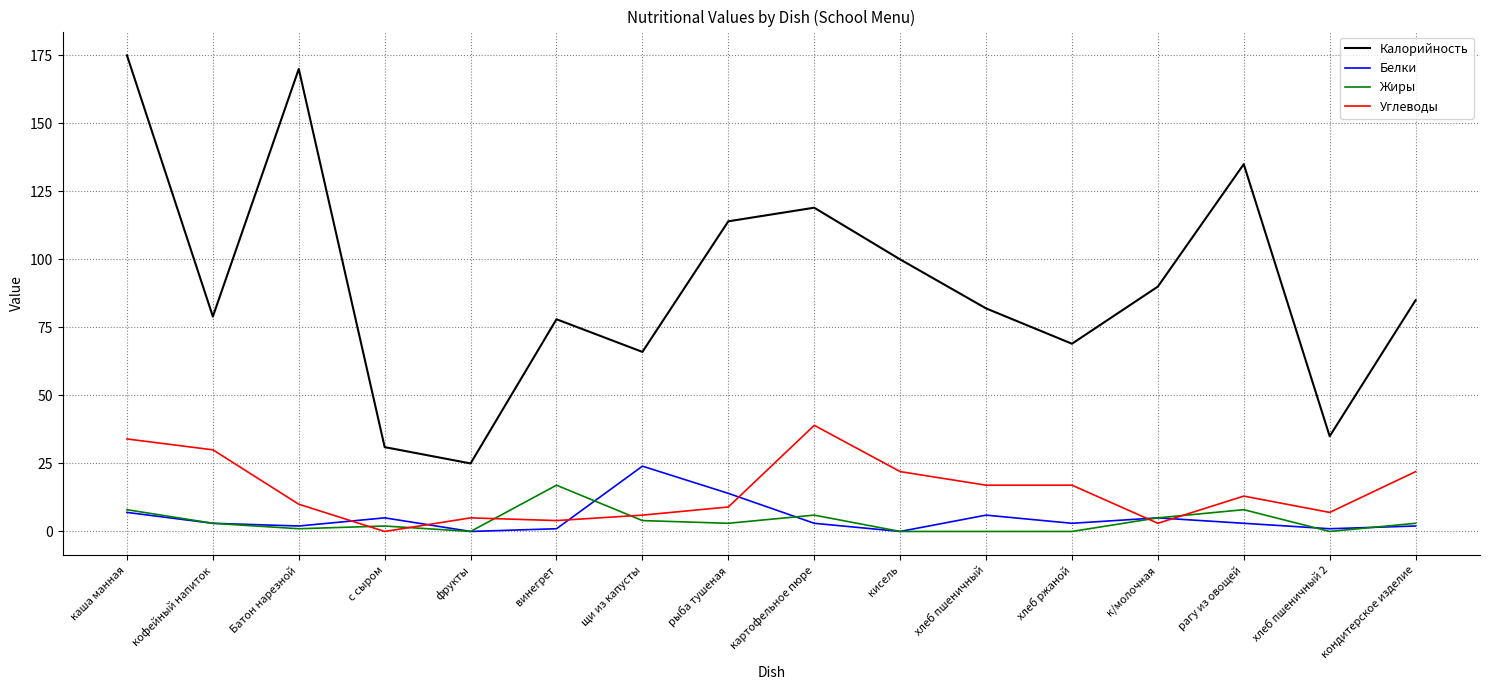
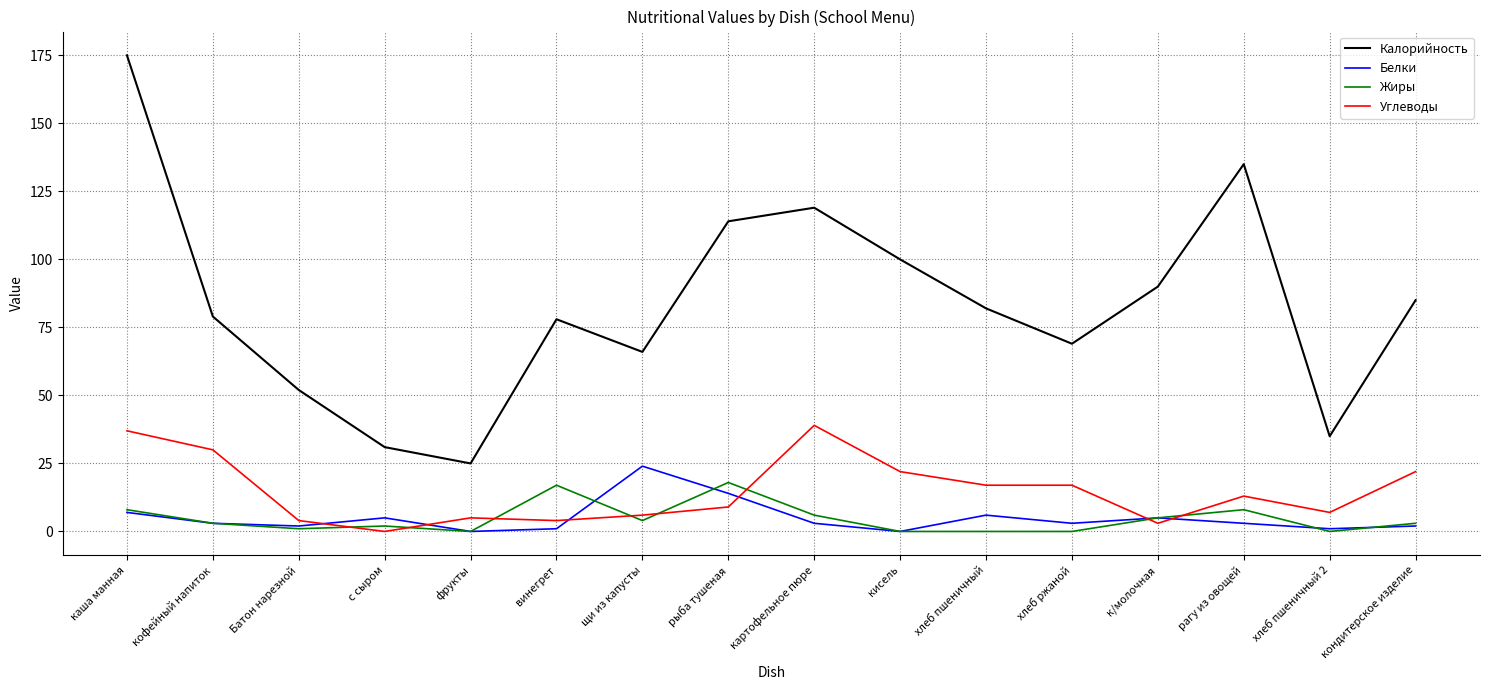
  {
    "Калорийность": {
      "каша манная": 175,
      "кофейный напиток": 79,
-     "Батон нарезной": 170,
+     "Батон нарезной": 52,
      "с сыром": 31,
      "фрукты": 25,
      "винегрет": 78,
      "щи из капусты": 66,
      "рыба тушеная": 114,
      "картофельное пюре": 119,
      "кисель": 100,
      "хлеб пшеничный": 82,
      "хлеб ржаной": 69,
      "к/молочная": 90,
      "рагу из овощей": 135,
      "хлеб пшеничный 2": 35,
      "кондитерское изделие": 85
    },
    "Белки": {
      "каша манная": 7,
      "Батон нарезной": 2,
      "с сыром": 5,
      "винегрет": 1,
      "щи из капусты": 24,
      "рыба тушеная": 14,
      "картофельное пюре": 3,
      "хлеб пшеничный": 6,
      "хлеб ржаной": 3,
      "рагу из овощей": 3,
      "хлеб пшеничный 2": 1,
      "кондитерское изделие": 2
    },
    "Жиры": {
      "каша манная": 8,
      "Батон нарезной": 1,
      "с сыром": 2,
      "винегрет": 17,
      "щи из капусты": 4,
-     "рыба тушеная": 3,
+     "рыба тушеная": 18,
      "картофельное пюре": 6,
      "хлеб пшеничный": 0,
      "хлеб ржаной": 0,
      "рагу из овощей": 8,
      "хлеб пшеничный 2": 0,
      "кондитерское изделие": 3
    },
    "Углеводы": {
-     "каша манная": 34,
+     "каша манная": 37,
      "кофейный напиток": 30,
-     "Батон нарезной": 10,
+     "Батон нарезной": 4,
      "с сыром": 0,
      "фрукты": 5,
      "винегрет": 4,
      "щи из капусты": 6,
      "рыба тушеная": 9,
      "картофельное пюре": 39,
      "кисель": 22,
      "хлеб пшеничный": 17,
      "хлеб ржаной": 17,
      "к/молочная": 3,
      "рагу из овощей": 13,
      "хлеб пшеничный 2": 7,
      "кондитерское изделие": 22
    }
  }
